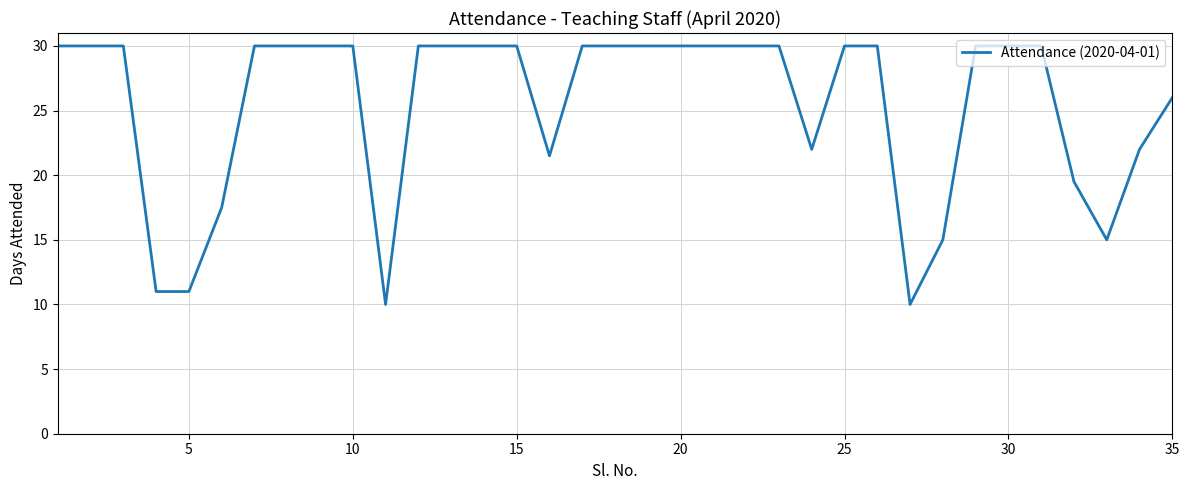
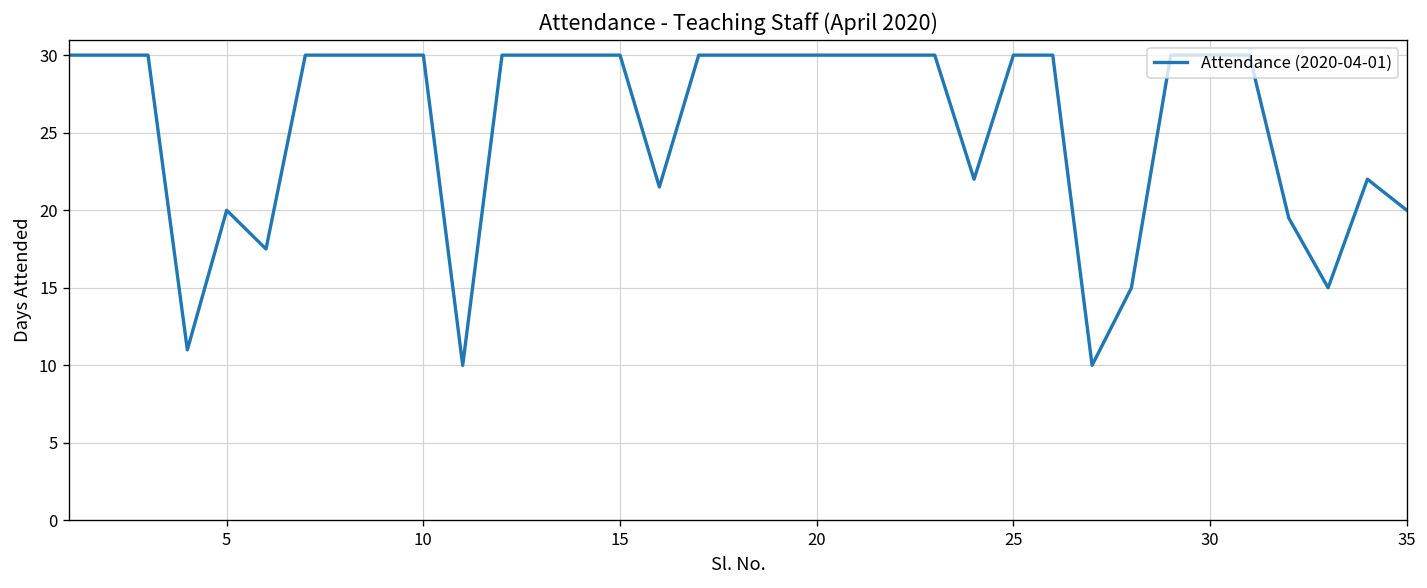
  {
-   "5": 11,
+   "5": 20,
    "10": 30,
    "15": 30,
    "20": 30,
    "25": 30,
-   "35": 26
+   "35": 20
  }
